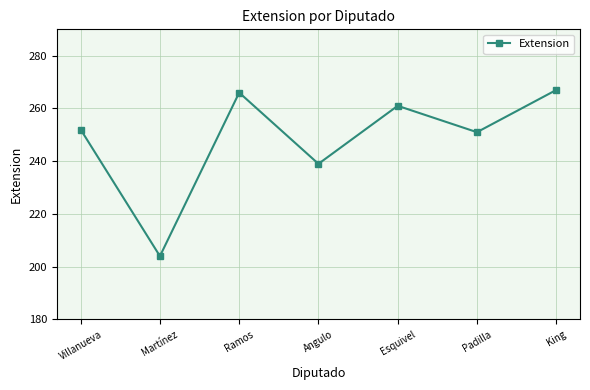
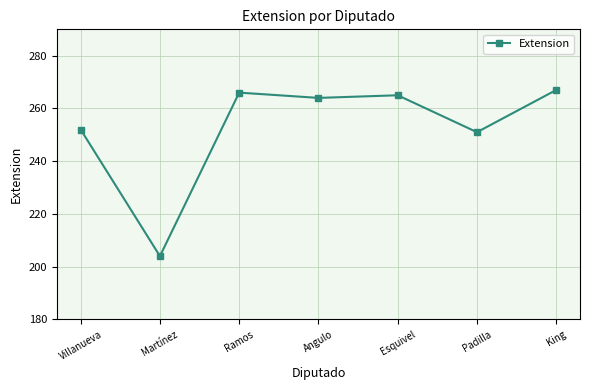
  {
    "Villanueva": 252,
    "Martínez": 204,
    "Ramos": 266,
-   "Angulo": 239,
-   "Esquivel": 261,
+   "Angulo": 264,
+   "Esquivel": 265,
    "Padilla": 251,
    "King": 267
  }
